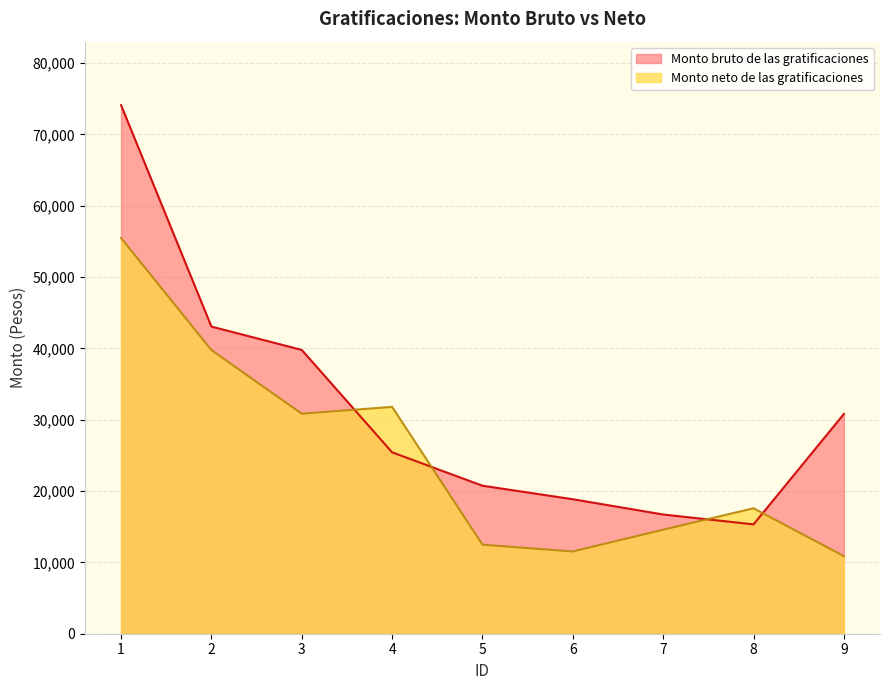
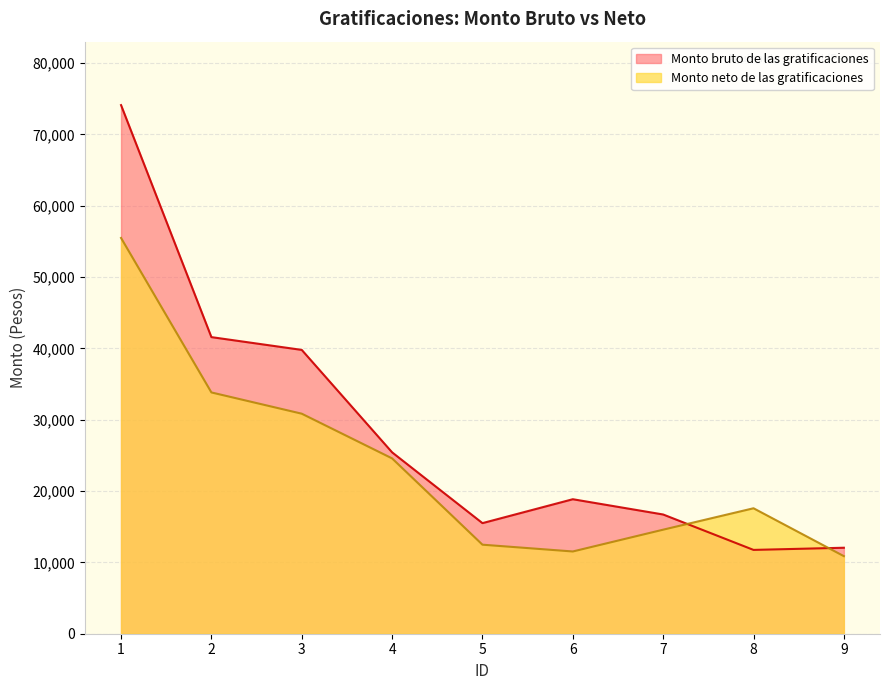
  {
    "Monto bruto de las gratificaciones": {
      "1": "74,000",
-     "2": "43,000",
+     "2": "42,000",
      "3": "40,000",
      "4": "25,000",
-     "5": "21,000",
+     "5": "16,000",
      "6": "19,000",
      "7": "17,000",
-     "8": "15,000",
-     "9": "31,000"
+     "8": "12,000",
+     "9": "12,000"
    },
    "Monto neto de las gratificaciones": {
      "1": "55,000",
-     "2": "40,000",
+     "2": "34,000",
      "3": "31,000",
-     "4": "32,000",
+     "4": "25,000",
      "5": "12,000",
      "6": "12,000",
      "7": "15,000",
      "8": "18,000",
      "9": "11,000"
    }
  }
